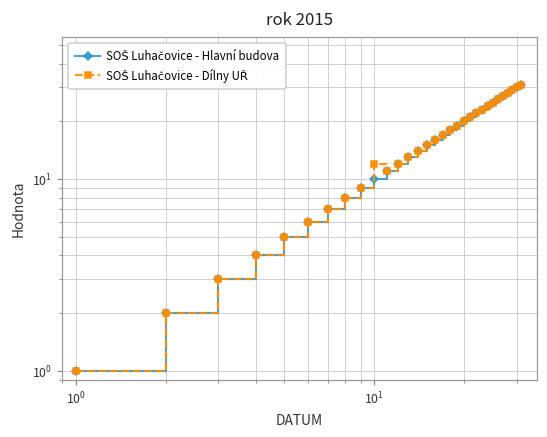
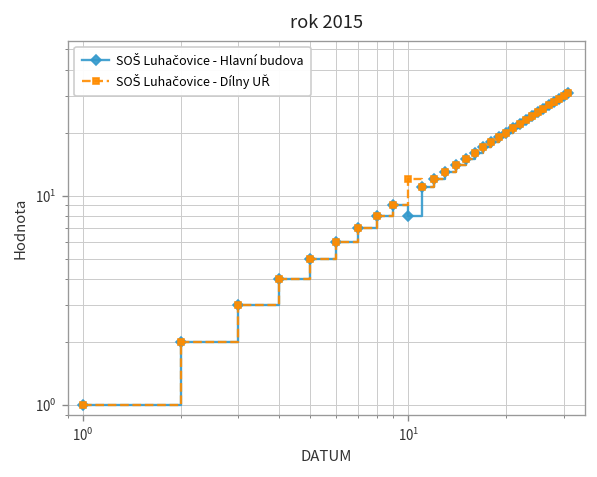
  {
    "SOŠ Luhačovice - Hlavní budova": {
-     "10^1": 10
+     "10^1": 8
    },
    "SOŠ Luhačovice - Dílny UŘ": {
      "10^1": 12
    }
  }
